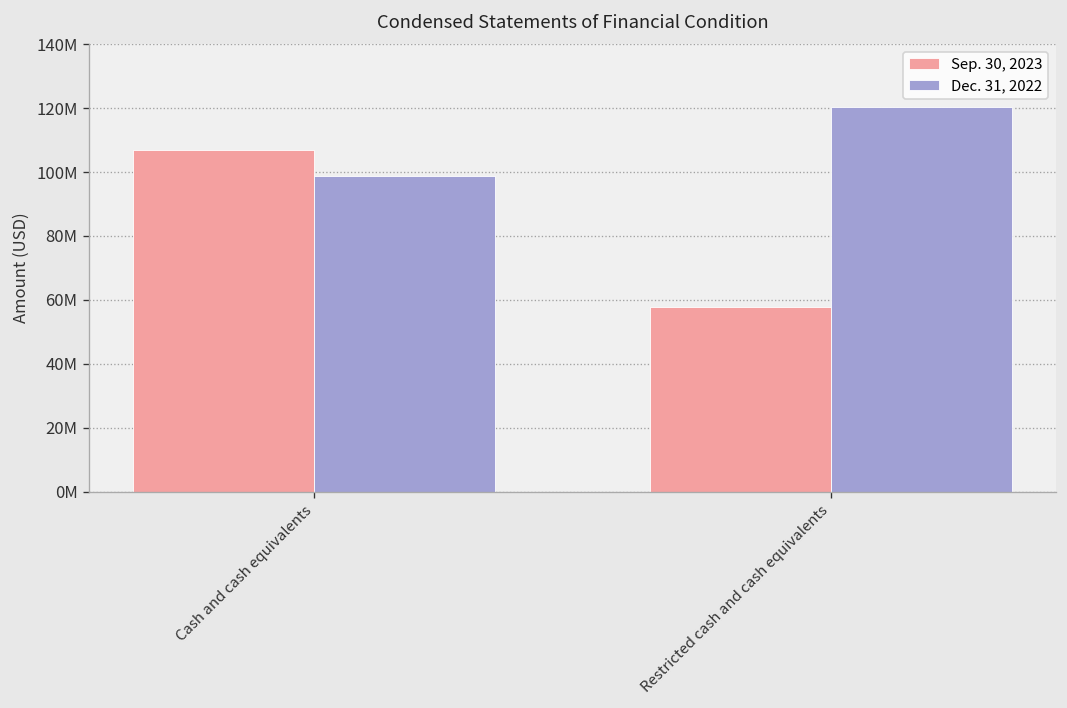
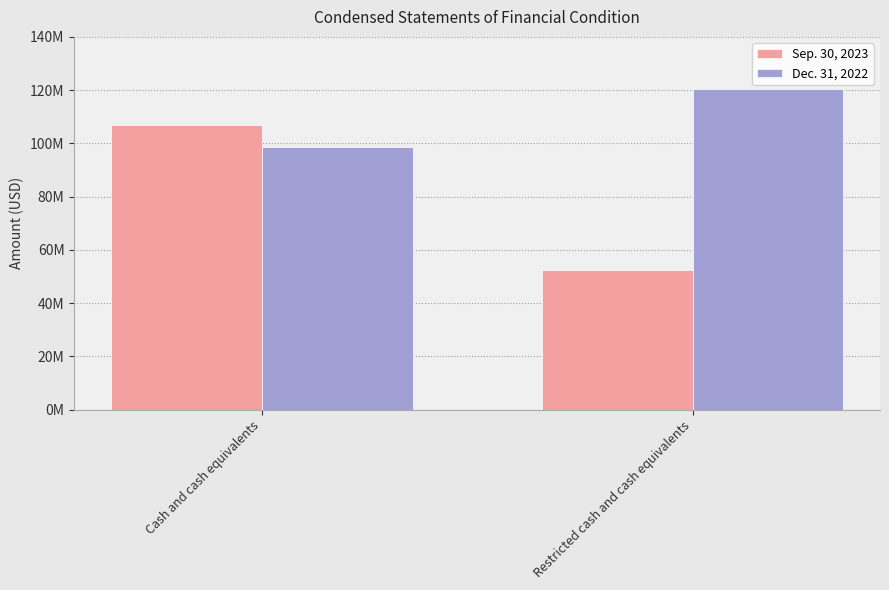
  {
    "Sep. 30, 2023": {
      "Cash and cash equivalents": 107000000,
-     "Restricted cash and cash equivalents": 58000000
+     "Restricted cash and cash equivalents": 52000000
    },
    "Dec. 31, 2022": {
      "Cash and cash equivalents": 99000000,
      "Restricted cash and cash equivalents": 120000000
    }
  }
